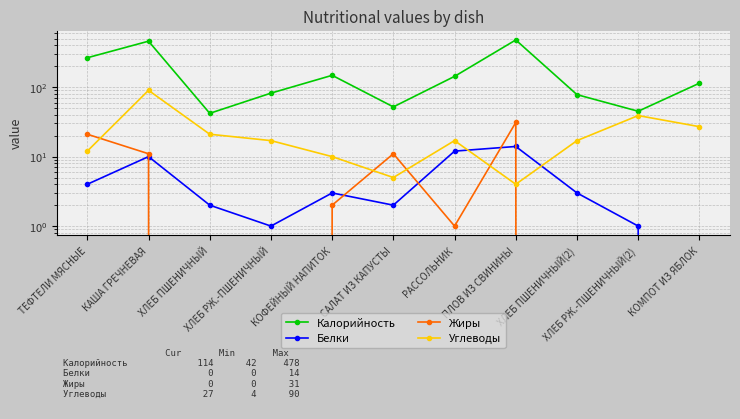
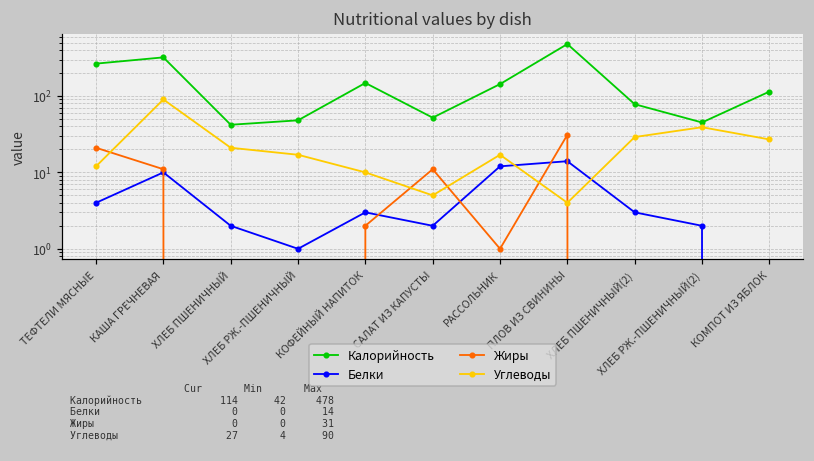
  {
    "Калорийность": {
      "ТЕФТЕЛИ МЯСНЫЕ": 270,
-     "КАША ГРЕЧНЕВАЯ": 500,
+     "КАША ГРЕЧНЕВАЯ": 300,
      "ХЛЕБ ПШЕНИЧНЫЙ": 40,
-     "ХЛЕБ РЖ.-ПШЕНИЧНЫЙ": 80,
+     "ХЛЕБ РЖ.-ПШЕНИЧНЫЙ": 50,
      "КОФЕЙНЫЙ НАПИТОК": 150,
      "САЛАТ ИЗ КАПУСТЫ": 50,
      "РАССОЛЬНИК": 140,
      "ПЛОВ ИЗ СВИНИНЫ": 500,
      "ХЛЕБ ПШЕНИЧНЫЙ(2)": 80,
      "ХЛЕБ РЖ.-ПШЕНИЧНЫЙ(2)": 50,
      "КОМПОТ ИЗ ЯБЛОК": 110
    },
    "Белки": {
      "ТЕФТЕЛИ МЯСНЫЕ": 4,
      "КАША ГРЕЧНЕВАЯ": 10,
      "ХЛЕБ ПШЕНИЧНЫЙ": 2,
      "ХЛЕБ РЖ.-ПШЕНИЧНЫЙ": 1,
      "КОФЕЙНЫЙ НАПИТОК": 3,
      "САЛАТ ИЗ КАПУСТЫ": 2,
      "РАССОЛЬНИК": 12,
      "ПЛОВ ИЗ СВИНИНЫ": 14,
      "ХЛЕБ ПШЕНИЧНЫЙ(2)": 3,
-     "ХЛЕБ РЖ.-ПШЕНИЧНЫЙ(2)": 1
+     "ХЛЕБ РЖ.-ПШЕНИЧНЫЙ(2)": 2
    },
    "Жиры": {
      "ТЕФТЕЛИ МЯСНЫЕ": 21,
      "КАША ГРЕЧНЕВАЯ": 11,
      "КОФЕЙНЫЙ НАПИТОК": 2,
      "САЛАТ ИЗ КАПУСТЫ": 11,
      "РАССОЛЬНИК": 1,
      "ПЛОВ ИЗ СВИНИНЫ": 30
    },
    "Углеводы": {
      "ТЕФТЕЛИ МЯСНЫЕ": 12,
      "КАША ГРЕЧНЕВАЯ": 90,
      "ХЛЕБ ПШЕНИЧНЫЙ": 21,
      "ХЛЕБ РЖ.-ПШЕНИЧНЫЙ": 17,
      "КОФЕЙНЫЙ НАПИТОК": 10,
      "САЛАТ ИЗ КАПУСТЫ": 5,
      "РАССОЛЬНИК": 17,
      "ПЛОВ ИЗ СВИНИНЫ": 4,
-     "ХЛЕБ ПШЕНИЧНЫЙ(2)": 17,
+     "ХЛЕБ ПШЕНИЧНЫЙ(2)": 29,
      "ХЛЕБ РЖ.-ПШЕНИЧНЫЙ(2)": 40,
      "КОМПОТ ИЗ ЯБЛОК": 27
    }
  }
